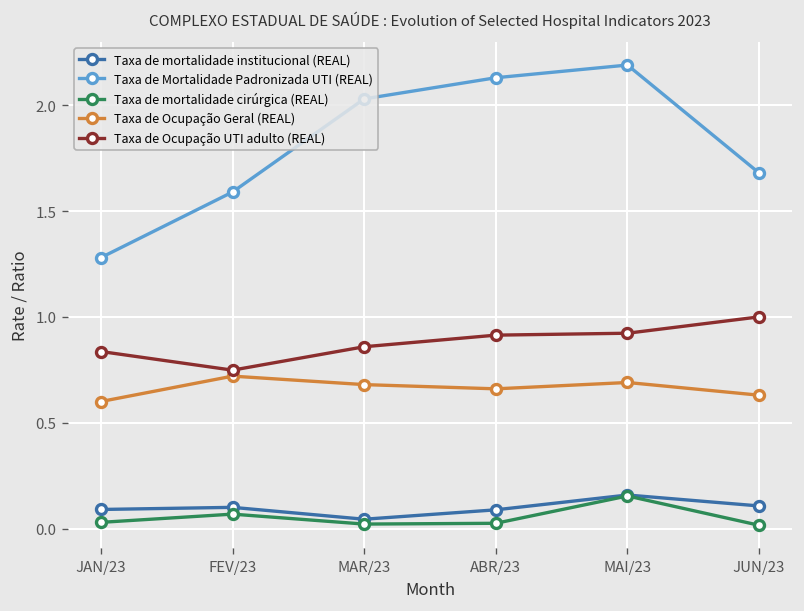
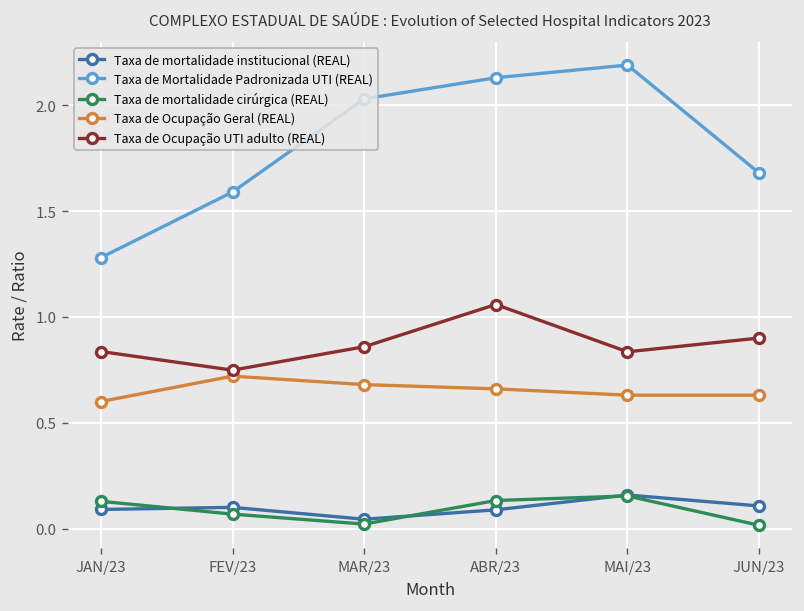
  {
    "Taxa de mortalidade institucional (REAL)": {
      "JAN/23": 0.09,
      "FEV/23": 0.10,
      "MAR/23": 0.04,
      "ABR/23": 0.09,
      "JUN/23": 0.11
    },
    "Taxa de Mortalidade Padronizada UTI (REAL)": {
      "JAN/23": 1.28,
      "FEV/23": 1.59,
      "ABR/23": 2.13,
      "MAI/23": 2.19,
      "JUN/23": 1.68
    },
    "Taxa de mortalidade cirúrgica (REAL)": {
-     "JAN/23": 0.03,
+     "JAN/23": 0.13,
      "FEV/23": 0.07,
      "MAR/23": 0.02,
-     "ABR/23": 0.02,
+     "ABR/23": 0.13,
      "JUN/23": 0.02
    },
    "Taxa de Ocupação Geral (REAL)": {
      "JAN/23": 0.60,
      "FEV/23": 0.72,
      "MAR/23": 0.68,
      "ABR/23": 0.66,
-     "MAI/23": 0.69,
+     "MAI/23": 0.63,
      "JUN/23": 0.63
    },
    "Taxa de Ocupação UTI adulto (REAL)": {
      "JAN/23": 0.84,
      "FEV/23": 0.75,
      "MAR/23": 0.86,
-     "ABR/23": 0.91,
-     "MAI/23": 0.92,
-     "JUN/23": 1.0
+     "ABR/23": 1.06,
+     "MAI/23": 0.84,
+     "JUN/23": 0.9
    }
  }
